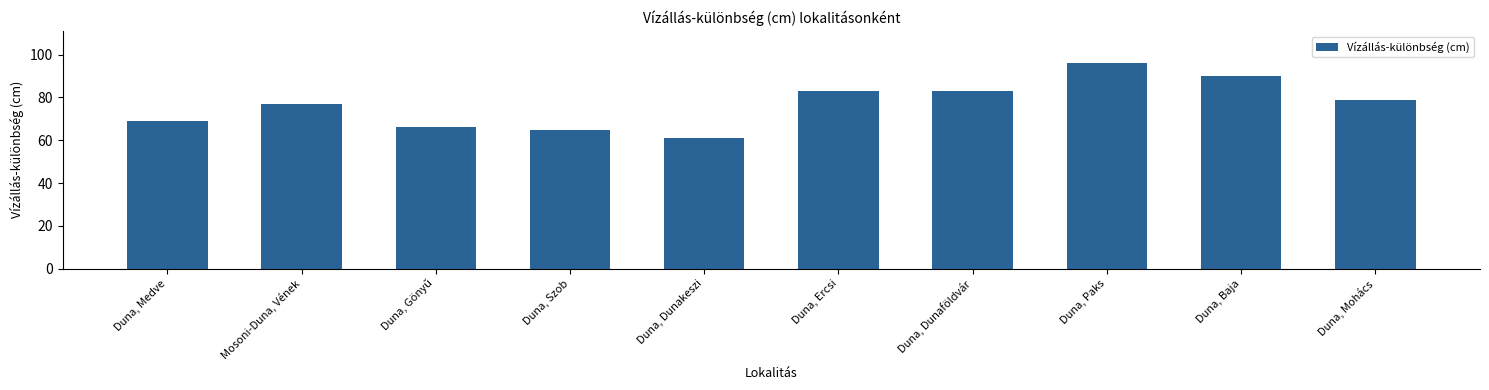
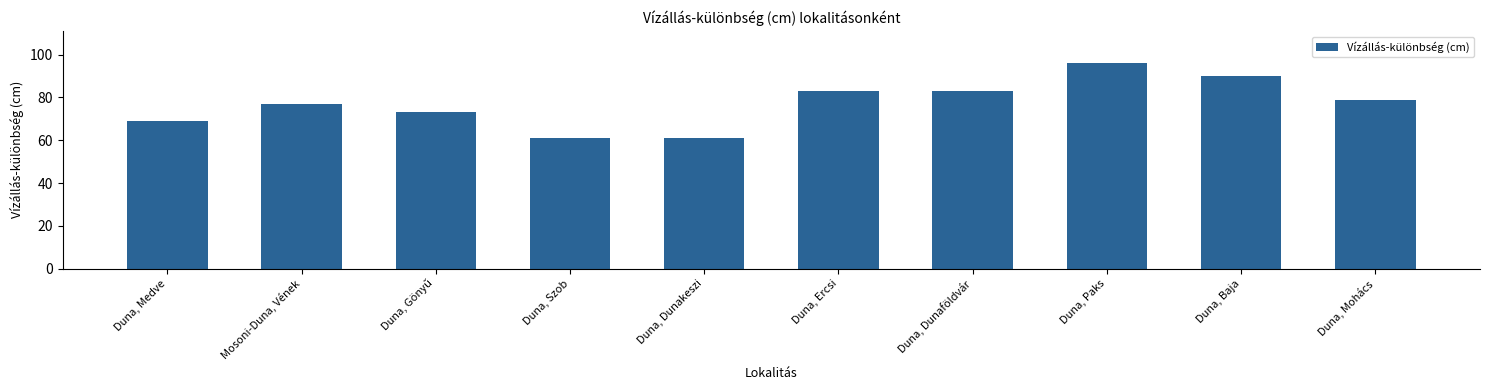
  {
    "Duna, Medve": 69,
    "Mosoni-Duna, Vének": 77,
-   "Duna, Gönyű": 66,
-   "Duna, Szob": 65,
+   "Duna, Gönyű": 73,
+   "Duna, Szob": 61,
    "Duna, Dunakeszi": 61,
    "Duna, Ercsi": 83,
    "Duna, Dunaföldvár": 83,
    "Duna, Paks": 96,
    "Duna, Baja": 90,
    "Duna, Mohács": 79
  }
